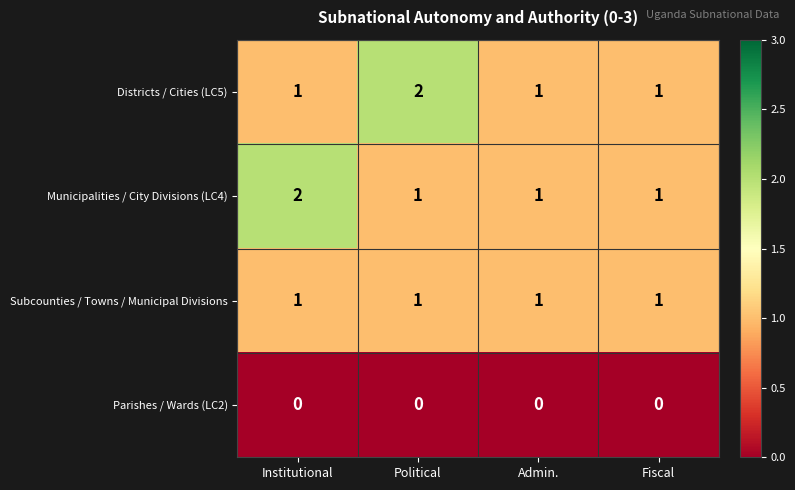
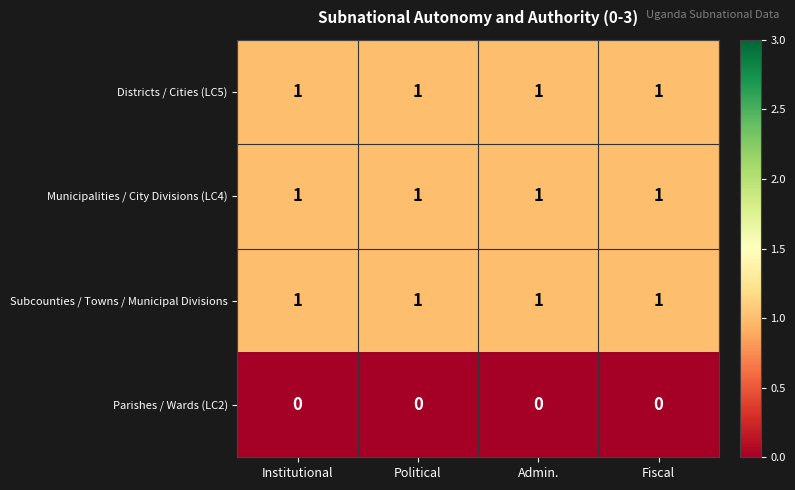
  {
    "Districts / Cities (LC5)": {
      "Institutional": 1,
-     "Political": 2,
+     "Political": 1,
      "Admin.": 1,
      "Fiscal": 1
    },
    "Municipalities / City Divisions (LC4)": {
-     "Institutional": 2,
+     "Institutional": 1,
      "Political": 1,
      "Admin.": 1,
      "Fiscal": 1
    },
    "Subcounties / Towns / Municipal Divisions": {
      "Institutional": 1,
      "Political": 1,
      "Admin.": 1,
      "Fiscal": 1
    },
    "Parishes / Wards (LC2)": {
      "Institutional": 0,
      "Political": 0,
      "Admin.": 0,
      "Fiscal": 0
    }
  }
